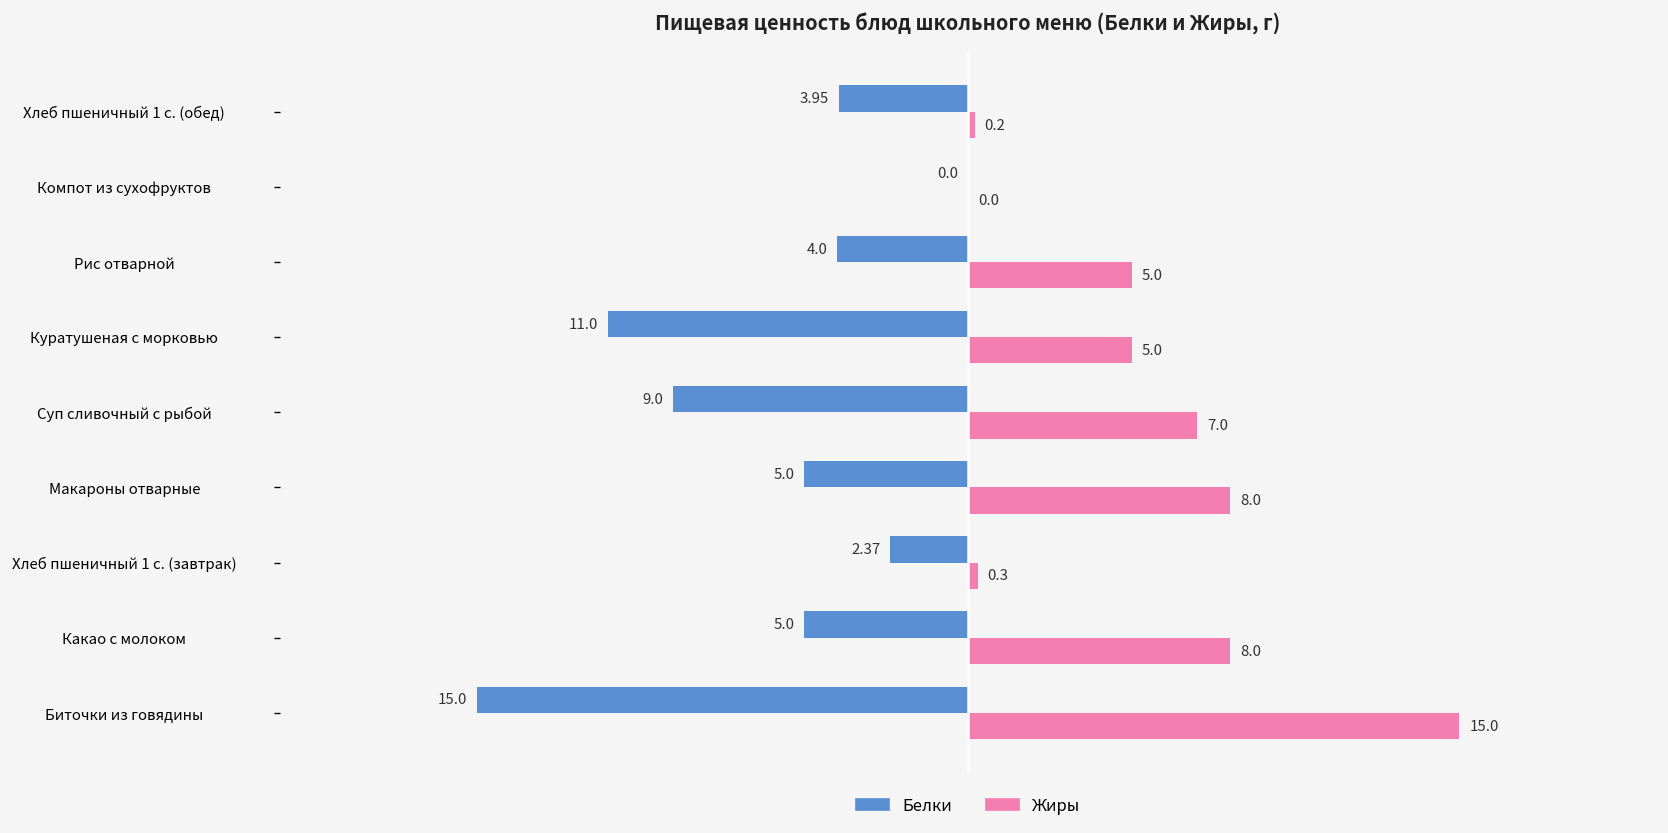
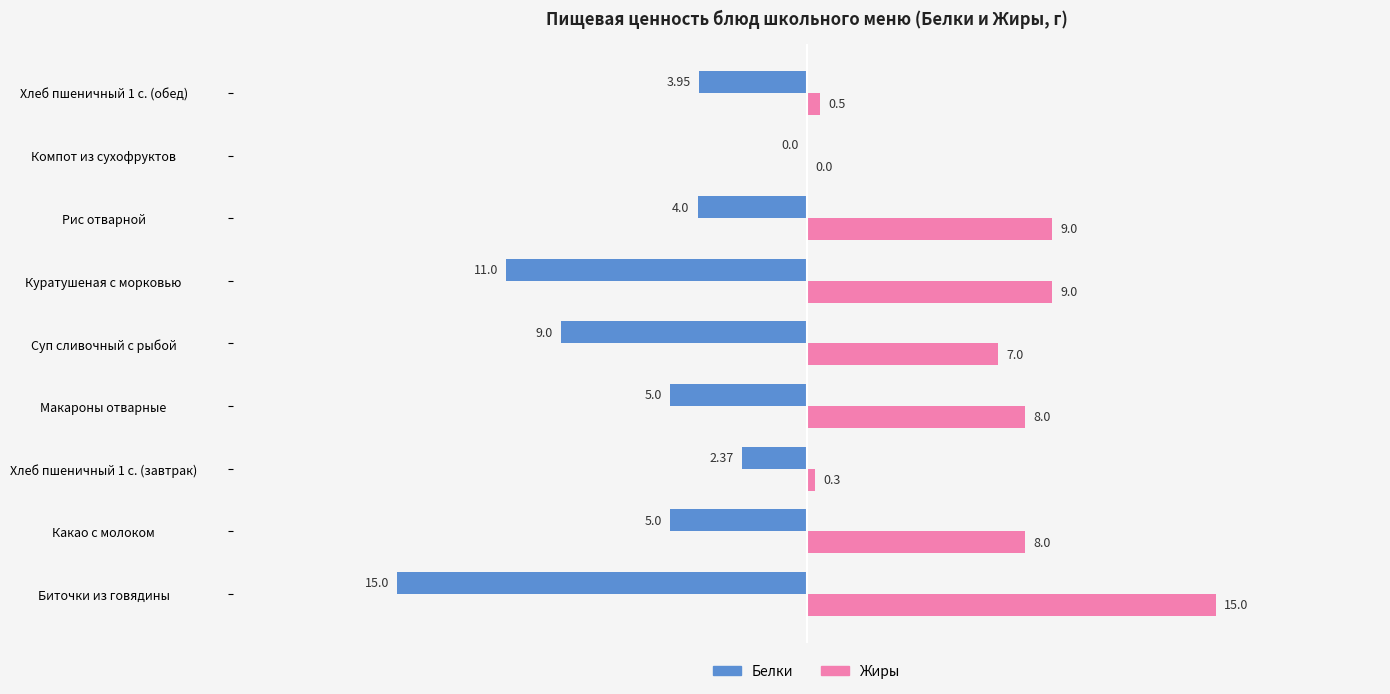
  {
    "Белки": {
      "Компот из сухофруктов": 0.0
    },
    "Жиры": {
-     "Хлеб пшеничный 1 с. (обед)": 0.2,
+     "Хлеб пшеничный 1 с. (обед)": 0.5,
      "Компот из сухофруктов": 0.0,
-     "Рис отварной": 5.0,
-     "Куратушеная с морковью": 5.0,
+     "Рис отварной": 9.0,
+     "Куратушеная с морковью": 9.0,
      "Суп сливочный с рыбой": 7.0,
      "Макароны отварные": 8.0,
      "Хлеб пшеничный 1 с. (завтрак)": 0.3,
      "Какао с молоком": 8.0,
      "Биточки из говядины": 15.0
    }
  }
